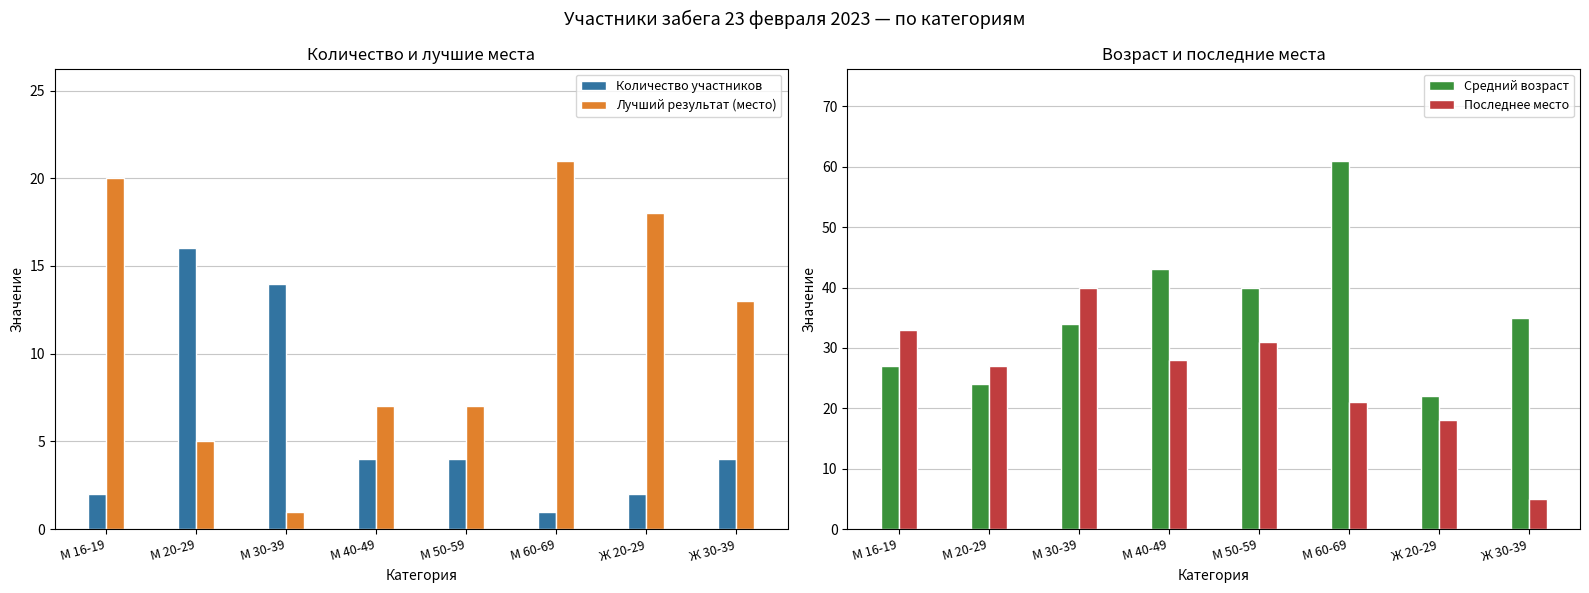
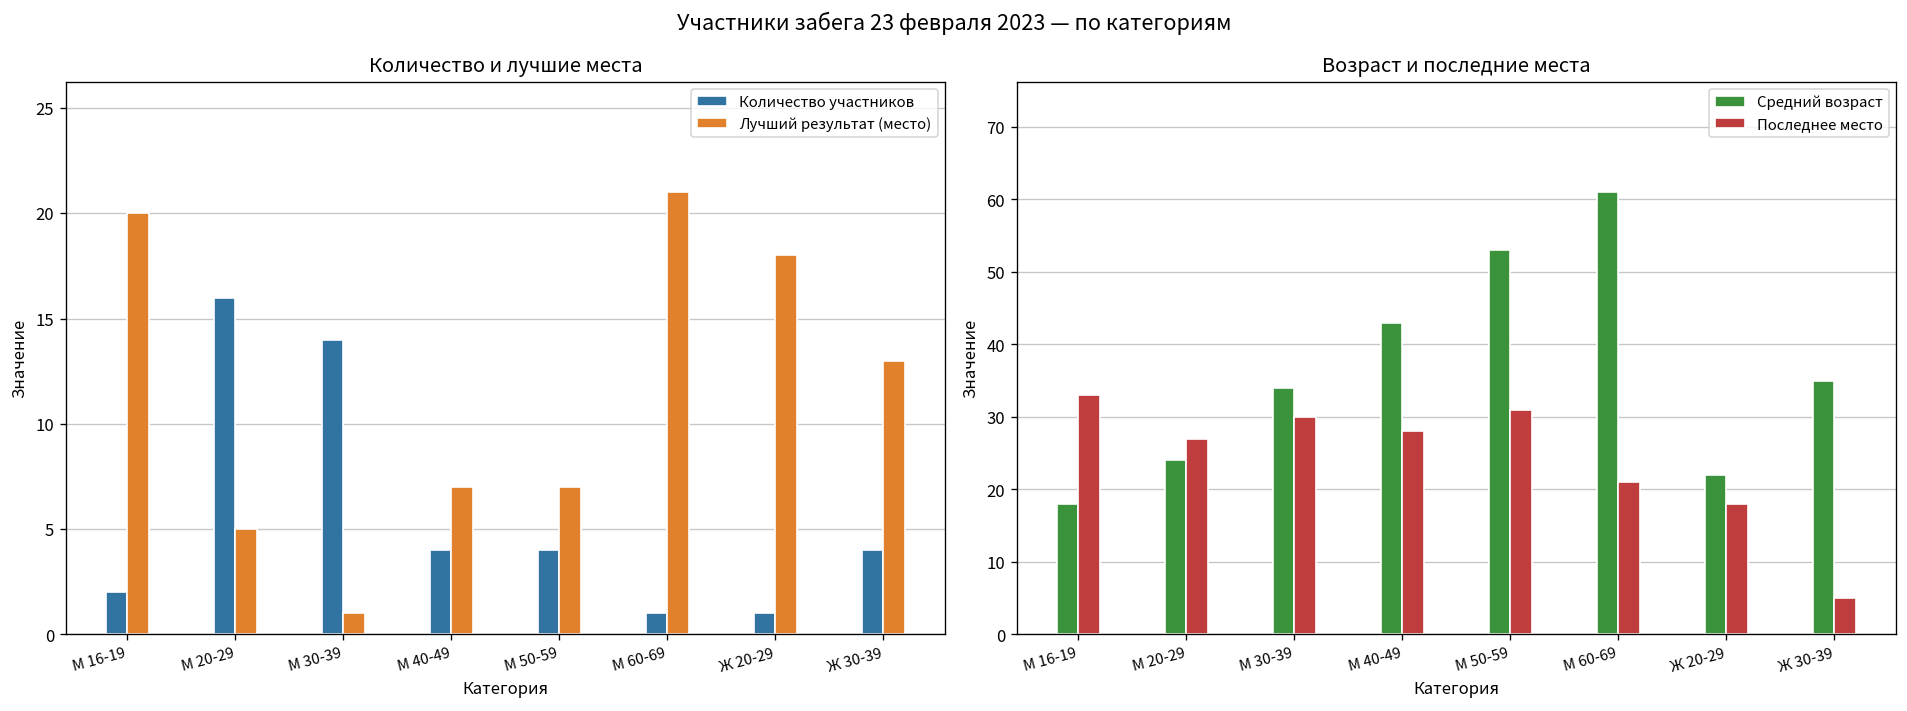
  {
    "Количество и лучшие места": {
      "Количество участников": {
        "М 16-19": 2,
        "М 20-29": 16,
        "М 30-39": 14,
        "М 40-49": 4,
        "М 50-59": 4,
        "М 60-69": 1,
-       "Ж 20-29": 2,
+       "Ж 20-29": 1,
        "Ж 30-39": 4
      },
      "Лучший результат (место)": {
        "М 16-19": 20,
        "М 20-29": 5,
        "М 30-39": 1,
        "М 40-49": 7,
        "М 50-59": 7,
        "М 60-69": 21,
        "Ж 20-29": 18,
        "Ж 30-39": 13
      }
    },
    "Возраст и последние места": {
      "Средний возраст": {
-       "М 16-19": 27,
+       "М 16-19": 18,
        "М 20-29": 24,
        "М 30-39": 34,
        "М 40-49": 43,
-       "М 50-59": 40,
+       "М 50-59": 53,
        "М 60-69": 61,
        "Ж 20-29": 22,
        "Ж 30-39": 35
      },
      "Последнее место": {
        "М 16-19": 33,
        "М 20-29": 27,
-       "М 30-39": 40,
+       "М 30-39": 30,
        "М 40-49": 28,
        "М 50-59": 31,
        "М 60-69": 21,
        "Ж 20-29": 18,
        "Ж 30-39": 5
      }
    }
  }
